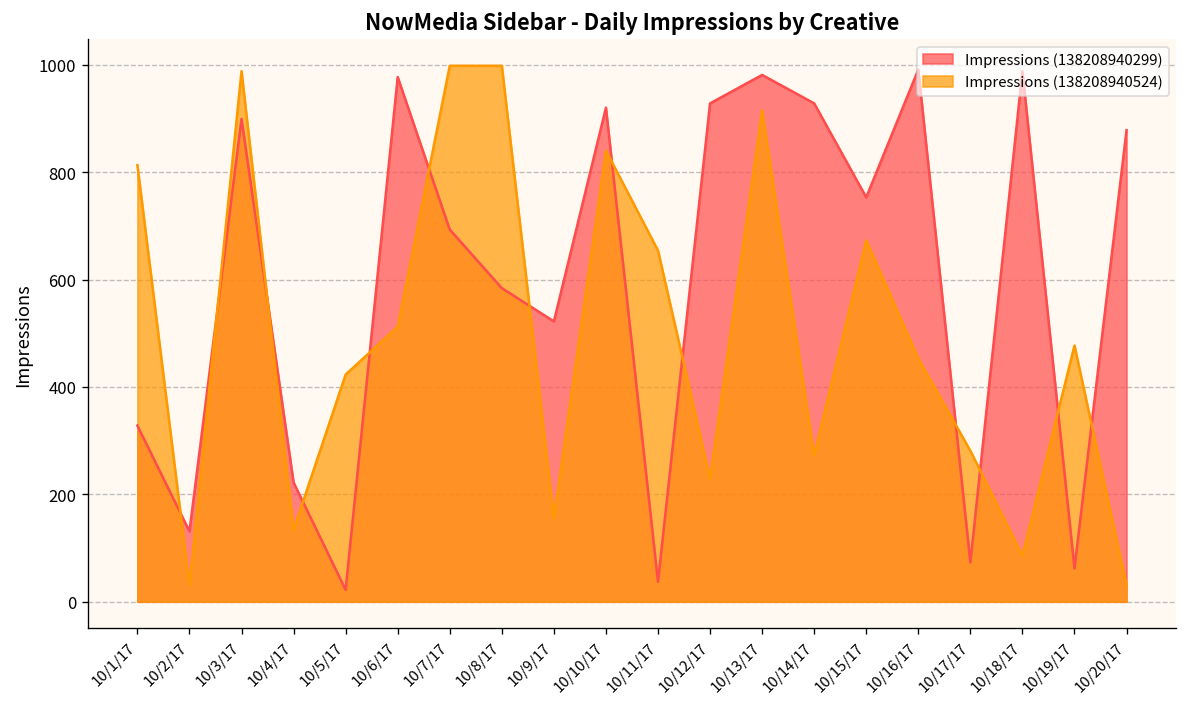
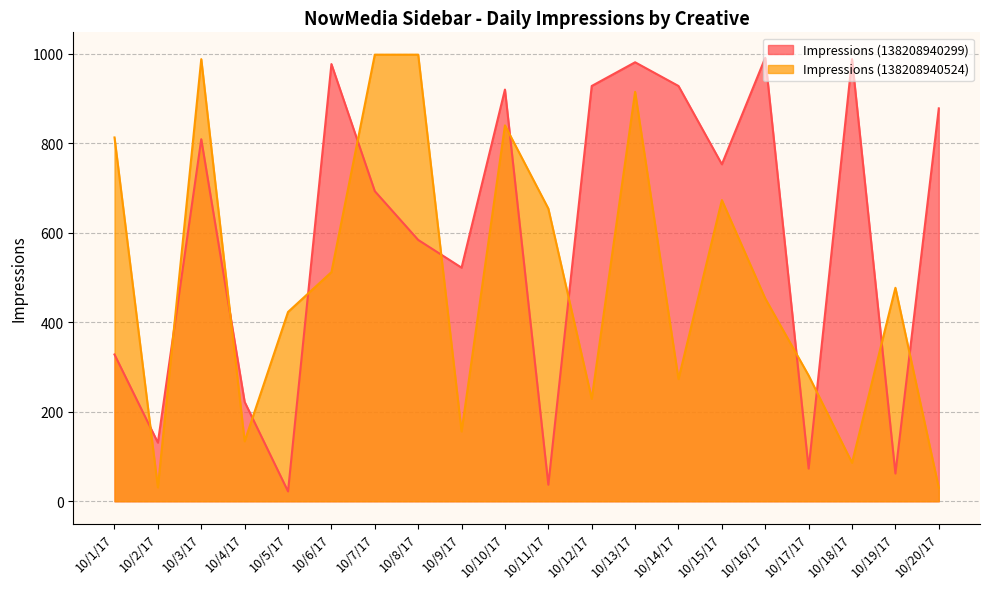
  {
    "Impressions (138208940299)": {
      "10/1/17": 330,
      "10/2/17": 130,
-     "10/3/17": 900,
+     "10/3/17": 810,
      "10/4/17": 220,
      "10/5/17": 20,
      "10/6/17": 980,
      "10/7/17": 690,
      "10/8/17": 580,
      "10/9/17": 520,
      "10/10/17": 920,
      "10/11/17": 40,
      "10/12/17": 930,
      "10/13/17": 980,
      "10/14/17": 930,
      "10/15/17": 750,
      "10/17/17": 70,
      "10/19/17": 60,
      "10/20/17": 880
    },
    "Impressions (138208940524)": {
      "10/1/17": 810,
      "10/2/17": 30,
      "10/3/17": 990,
      "10/4/17": 130,
      "10/5/17": 420,
      "10/6/17": 510,
      "10/7/17": 1000,
      "10/8/17": 1000,
      "10/9/17": 160,
      "10/10/17": 840,
      "10/11/17": 650,
      "10/12/17": 230,
      "10/13/17": 920,
      "10/14/17": 270,
      "10/15/17": 670,
      "10/16/17": 450,
      "10/17/17": 280,
      "10/18/17": 90,
      "10/19/17": 480,
      "10/20/17": 30
    }
  }
